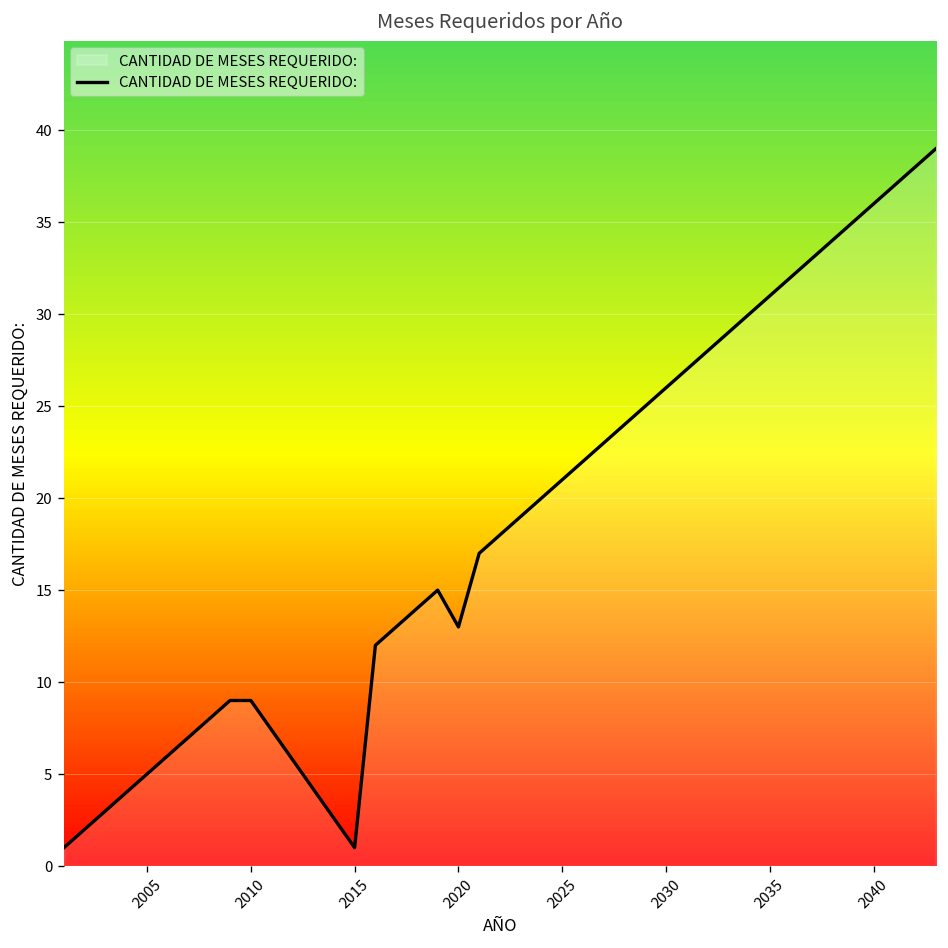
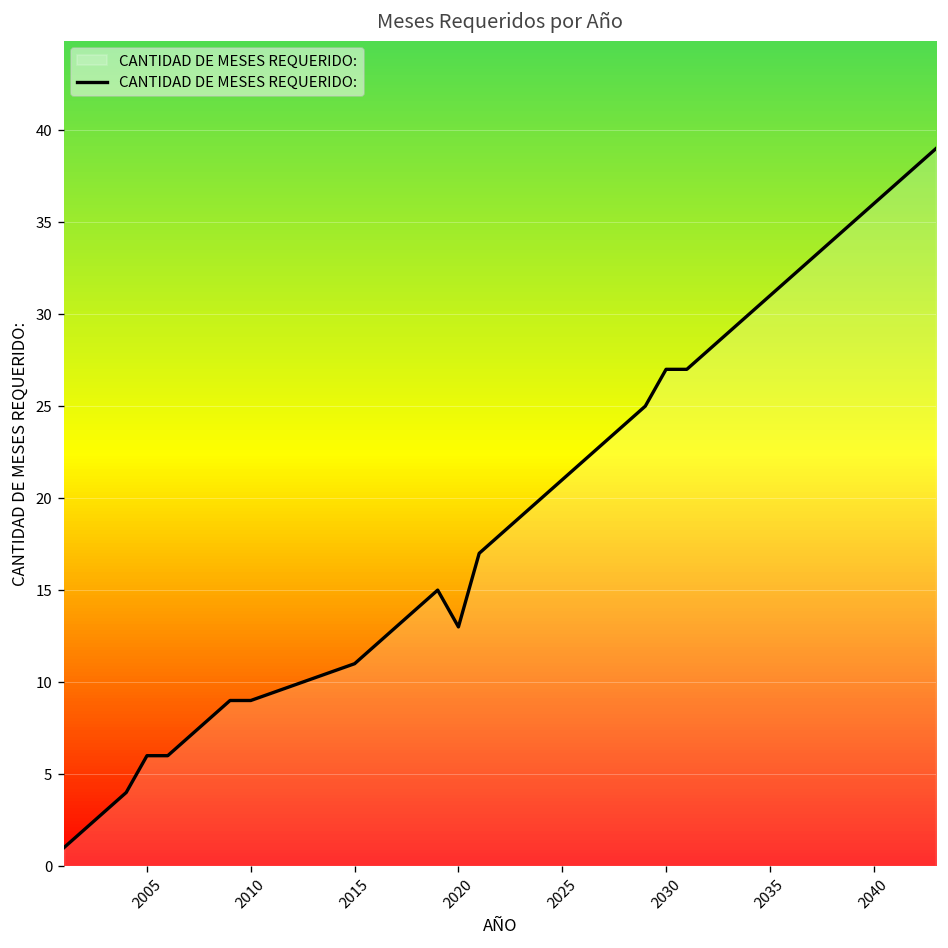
  {
-   "2005": 5,
+   "2005": 6,
    "2010": 9,
-   "2015": 1,
+   "2015": 11,
    "2020": 13,
    "2025": 21,
-   "2030": 26,
+   "2030": 27,
    "2035": 31,
    "2040": 36
  }
